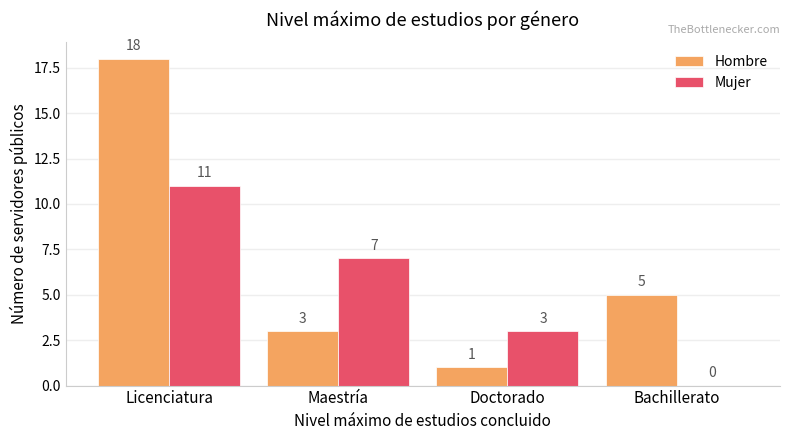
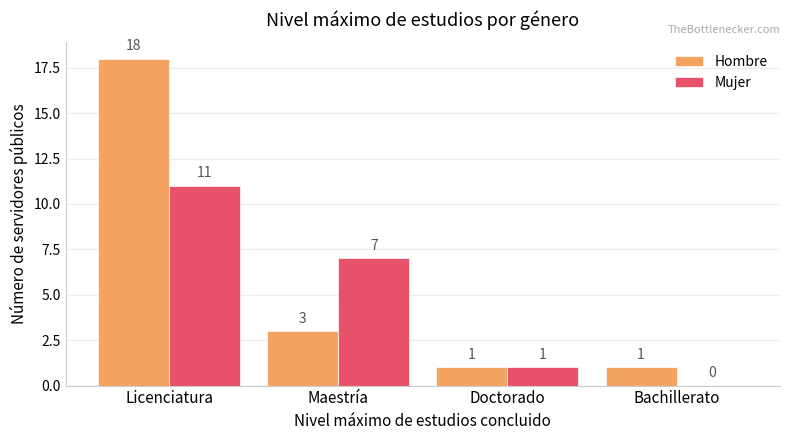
  {
    "Hombre": {
      "Licenciatura": 18,
      "Maestría": 3,
      "Doctorado": 1,
-     "Bachillerato": 5
+     "Bachillerato": 1
    },
    "Mujer": {
      "Licenciatura": 11,
      "Maestría": 7,
-     "Doctorado": 3,
+     "Doctorado": 1,
      "Bachillerato": 0
    }
  }
